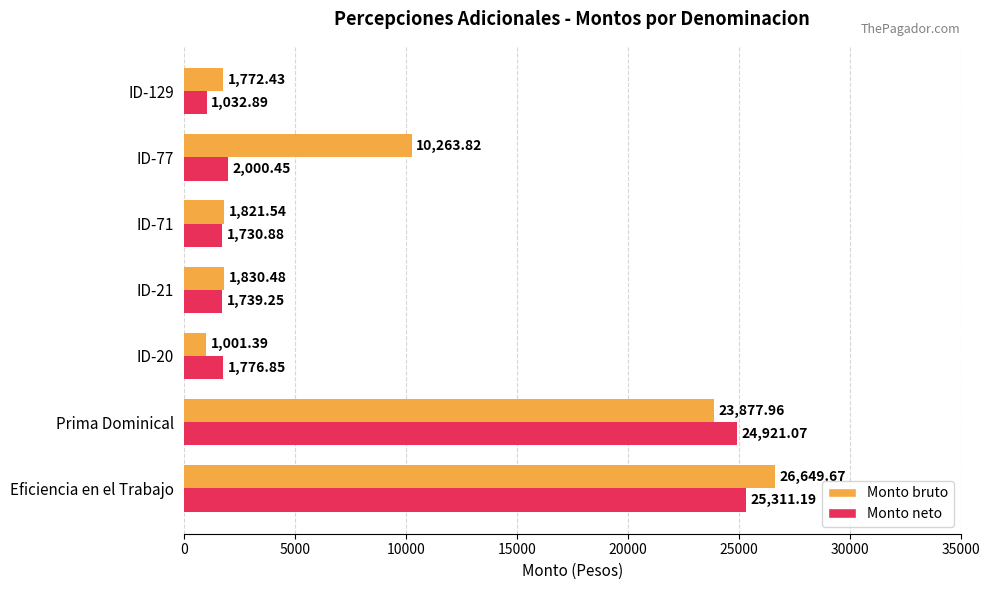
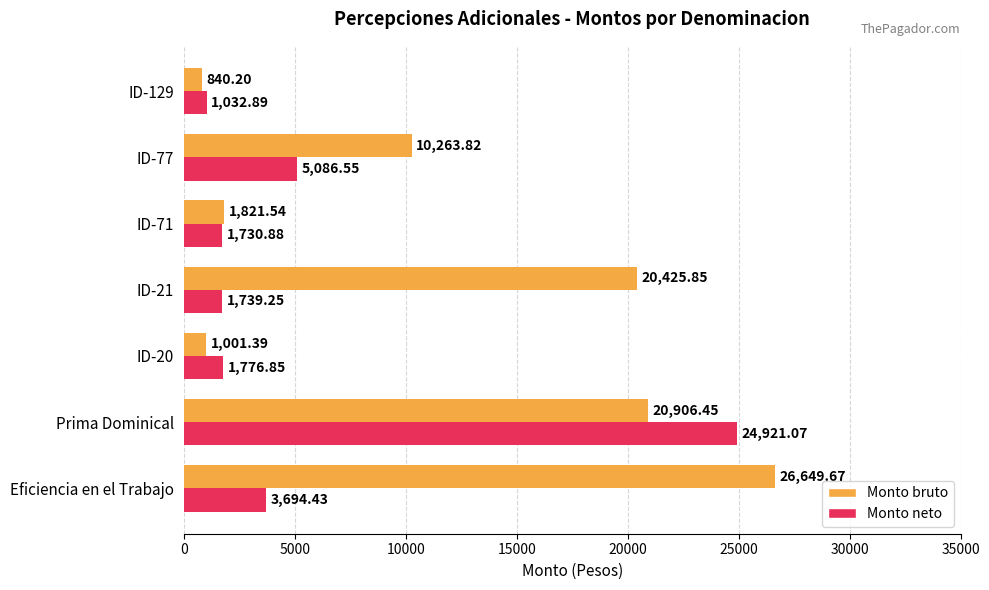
  {
    "Monto bruto": {
-     "ID-129": "1,772.43",
+     "ID-129": "840.20",
      "ID-77": "10,263.82",
      "ID-71": "1,821.54",
-     "ID-21": "1,830.48",
+     "ID-21": "20,425.85",
      "ID-20": "1,001.39",
-     "Prima Dominical": "23,877.96"
+     "Prima Dominical": "20,906.45"
    },
    "Monto neto": {
      "ID-129": "1,032.89",
-     "ID-77": "2,000.45",
+     "ID-77": "5,086.55",
      "ID-71": "1,730.88",
      "ID-21": "1,739.25",
      "ID-20": "1,776.85",
      "Prima Dominical": "24,921.07",
-     "Eficiencia en el Trabajo": "25,311.19"
+     "Eficiencia en el Trabajo": "3,694.43"
    }
  }
